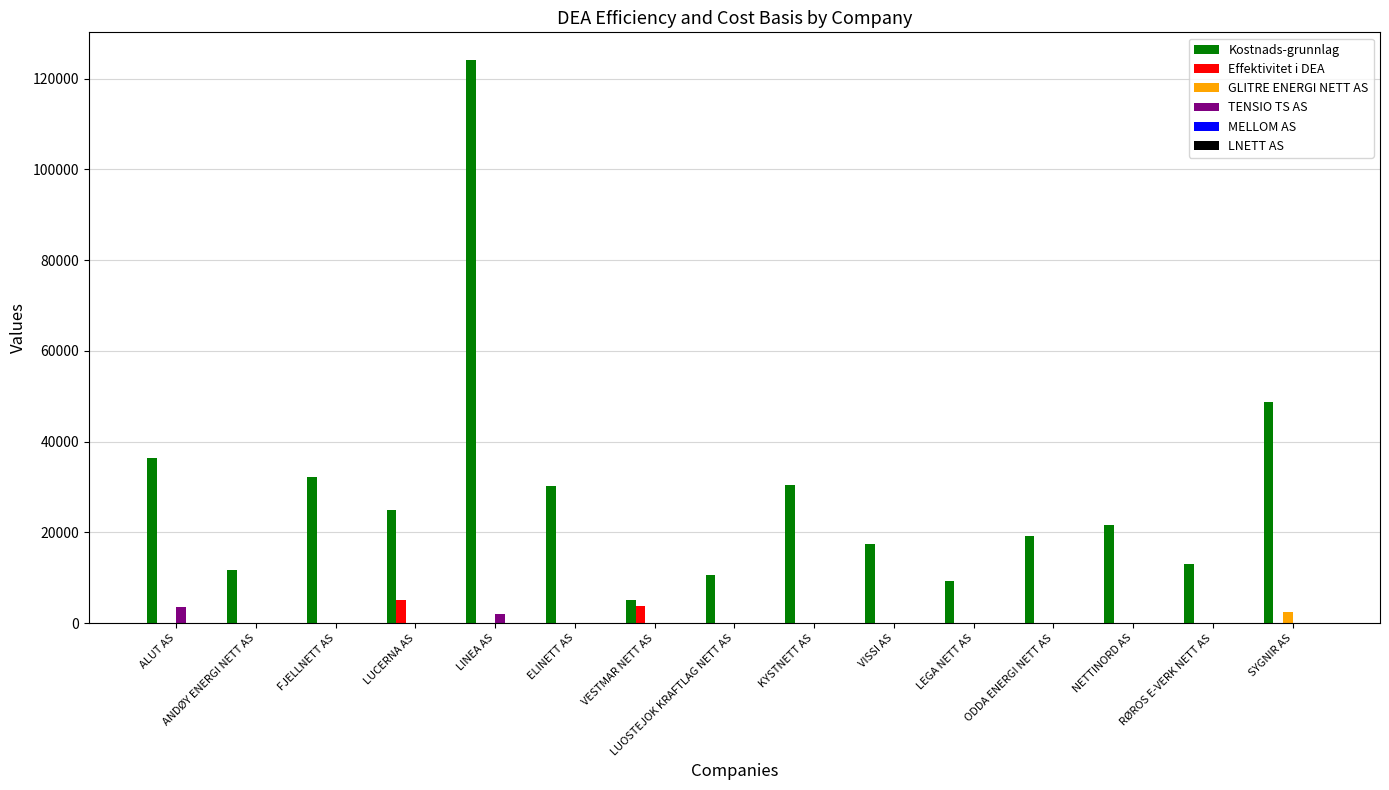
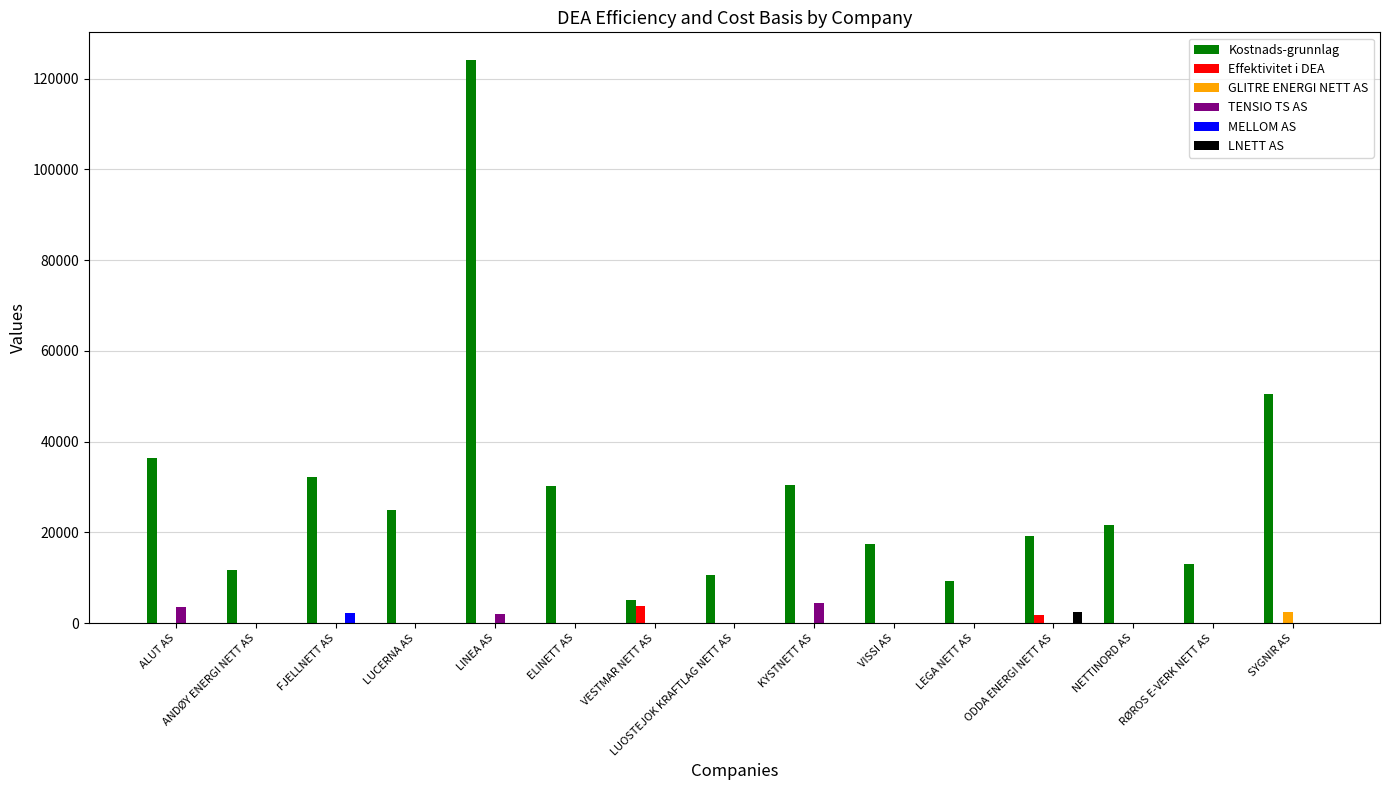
  {
    "Kostnads-grunnlag": {
      "ALUT AS": 36000,
      "ANDØY ENERGI NETT AS": 12000,
      "FJELLNETT AS": 32000,
      "LUCERNA AS": 25000,
      "LINEA AS": 124000,
      "ELINETT AS": 30000,
      "VESTMAR NETT AS": 5000,
      "LUOSTEJOK KRAFTLAG NETT AS": 11000,
      "KYSTNETT AS": 30000,
      "VISSI AS": 17000,
      "LEGA NETT AS": 9000,
      "ODDA ENERGI NETT AS": 19000,
      "NETTINORD AS": 22000,
      "RØROS E-VERK NETT AS": 13000,
-     "SYGNIR AS": 49000
+     "SYGNIR AS": 51000
    },
    "Effektivitet i DEA": {
-     "LUCERNA AS": 5000,
+     "LUCERNA AS": 0,
      "VESTMAR NETT AS": 4000,
-     "ODDA ENERGI NETT AS": 0
+     "ODDA ENERGI NETT AS": 2000
    },
    "GLITRE ENERGI NETT AS": {
      "FJELLNETT AS": 0,
      "LUOSTEJOK KRAFTLAG NETT AS": 0,
      "VISSI AS": 0,
      "LEGA NETT AS": 0,
      "ODDA ENERGI NETT AS": 0,
      "SYGNIR AS": 2000
    },
    "TENSIO TS AS": {
      "ALUT AS": 3000,
      "ANDØY ENERGI NETT AS": 0,
      "LUCERNA AS": 0,
      "LINEA AS": 2000,
      "ELINETT AS": 0,
      "VESTMAR NETT AS": 0,
      "LUOSTEJOK KRAFTLAG NETT AS": 0,
-     "KYSTNETT AS": 0,
+     "KYSTNETT AS": 4000,
      "VISSI AS": 0,
      "LEGA NETT AS": 0,
      "NETTINORD AS": 0,
      "RØROS E-VERK NETT AS": 0,
      "SYGNIR AS": 0
    },
    "MELLOM AS": {
      "ALUT AS": 0,
-     "FJELLNETT AS": 0,
+     "FJELLNETT AS": 2000,
      "ELINETT AS": 0,
      "VESTMAR NETT AS": 0,
      "LUOSTEJOK KRAFTLAG NETT AS": 0,
      "VISSI AS": 0,
      "LEGA NETT AS": 0,
      "RØROS E-VERK NETT AS": 0
    },
    "LNETT AS": {
      "ALUT AS": 0,
      "ANDØY ENERGI NETT AS": 0,
      "FJELLNETT AS": 0,
      "LUCERNA AS": 0,
      "LINEA AS": 0,
      "ELINETT AS": 0,
      "VESTMAR NETT AS": 0,
      "LUOSTEJOK KRAFTLAG NETT AS": 0,
      "KYSTNETT AS": 0,
      "VISSI AS": 0,
-     "ODDA ENERGI NETT AS": 0,
+     "ODDA ENERGI NETT AS": 2000,
      "NETTINORD AS": 0,
      "RØROS E-VERK NETT AS": 0,
      "SYGNIR AS": 0
    }
  }
